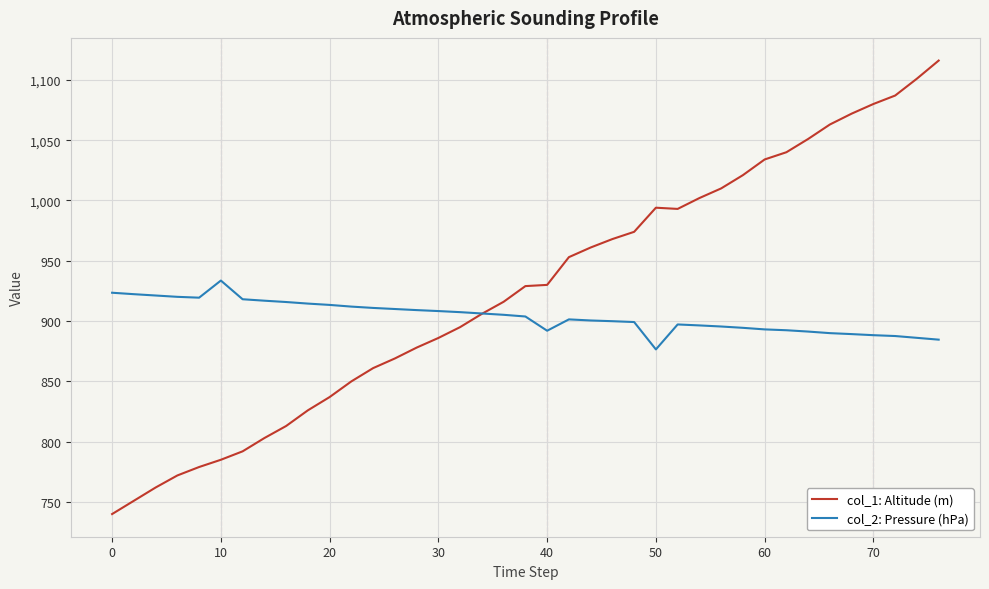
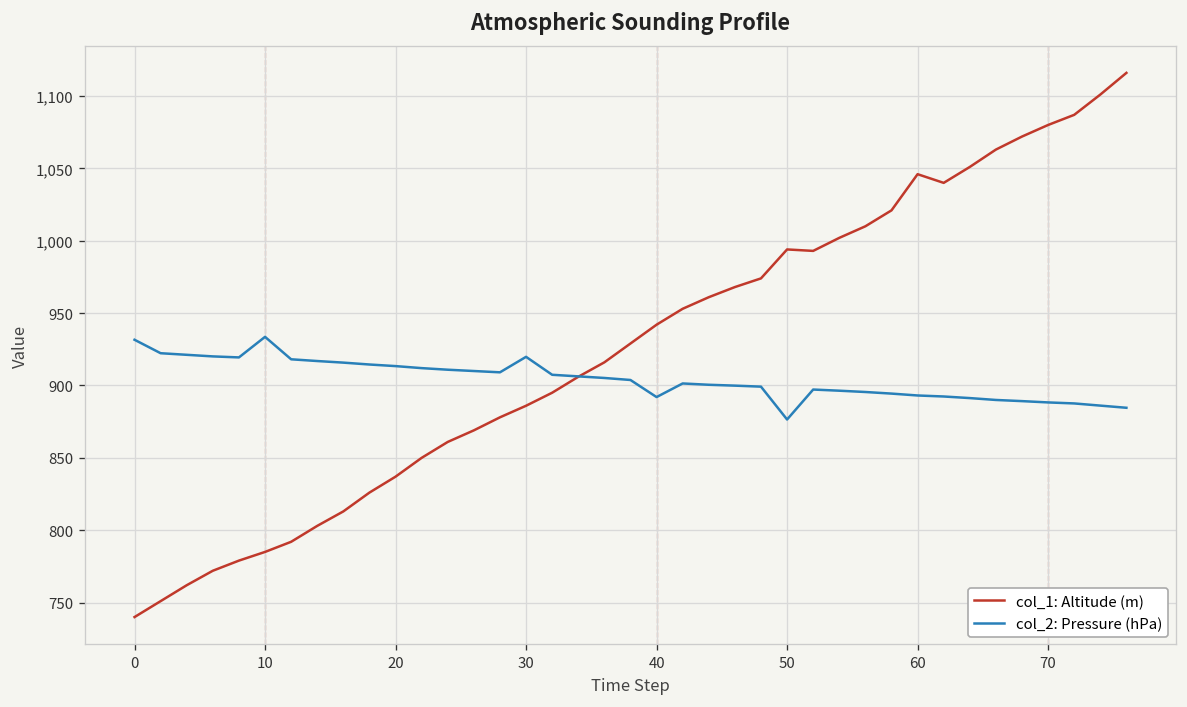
  {
    "col_1: Altitude (m)": {
      "0": "740",
      "10": "785",
      "20": "837",
      "30": "886",
-     "40": "930",
+     "40": "942",
      "50": "994",
-     "60": "1,034",
+     "60": "1,046",
      "70": "1,080"
    },
    "col_2: Pressure (hPa)": {
-     "0": "924",
+     "0": "932",
      "10": "934",
      "20": "913",
-     "30": "908",
+     "30": "920",
      "40": "892",
      "50": "877",
      "60": "893",
      "70": "888"
    }
  }
